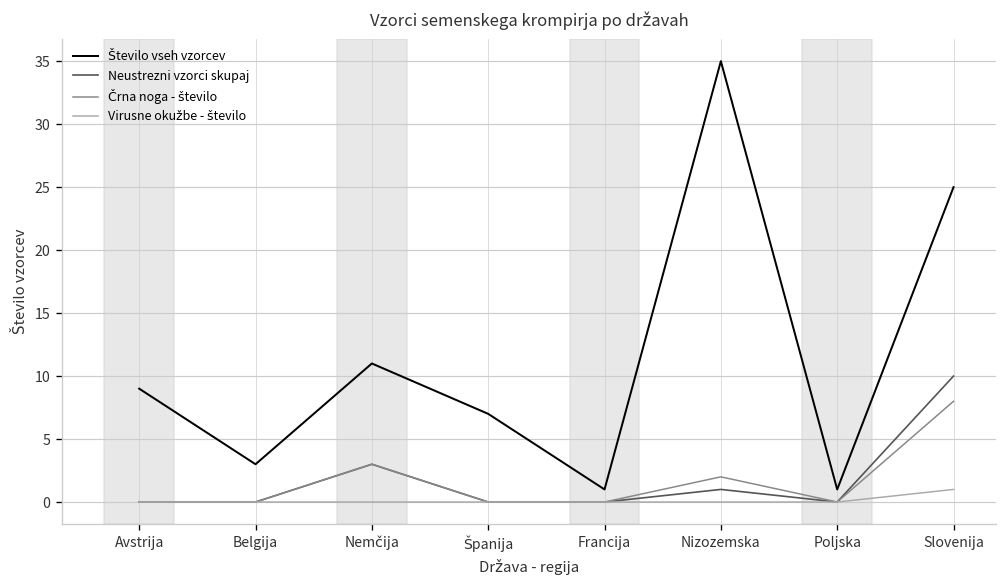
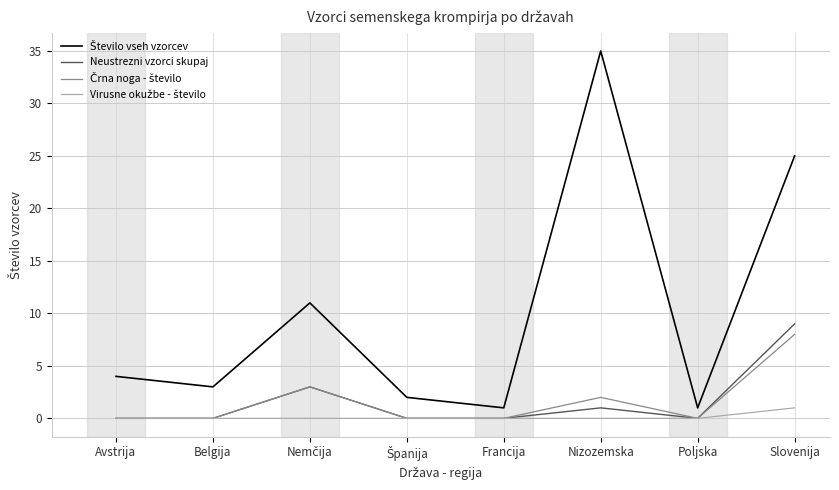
  {
    "Število vseh vzorcev": {
-     "Avstrija": 9,
+     "Avstrija": 4,
      "Belgija": 3,
      "Nemčija": 11,
-     "Španija": 7,
+     "Španija": 2,
      "Francija": 1,
      "Nizozemska": 35,
      "Poljska": 1,
      "Slovenija": 25
    },
    "Neustrezni vzorci skupaj": {
      "Nizozemska": 1,
-     "Slovenija": 10
+     "Slovenija": 9
    }
  }
